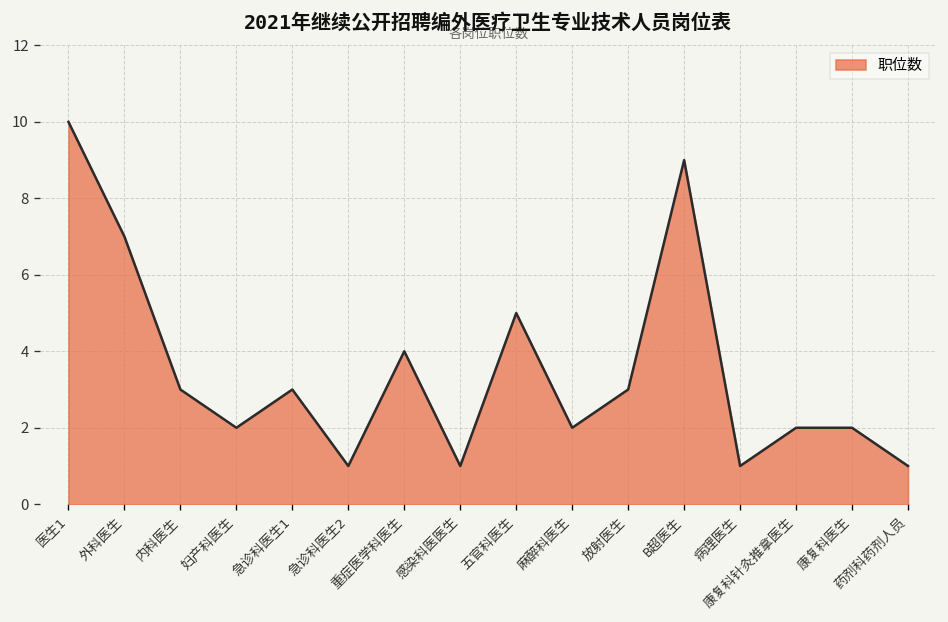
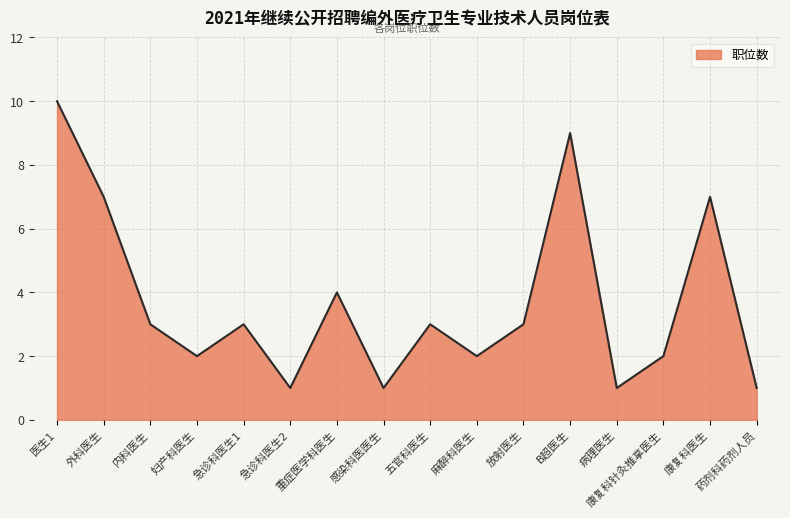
  {
    "医生1": 10,
    "外科医生": 7,
    "内科医生": 3,
    "妇产科医生": 2,
    "急诊科医生1": 3,
    "急诊科医生2": 1,
    "重症医学科医生": 4,
    "感染科医医生": 1,
-   "五官科医生": 5,
+   "五官科医生": 3,
    "麻醉科医生": 2,
    "放射医生": 3,
    "B超医生": 9,
    "病理医生": 1,
    "康复科针灸推拿医生": 2,
-   "康复科医生": 2,
+   "康复科医生": 7,
    "药剂科药剂人员": 1
  }
